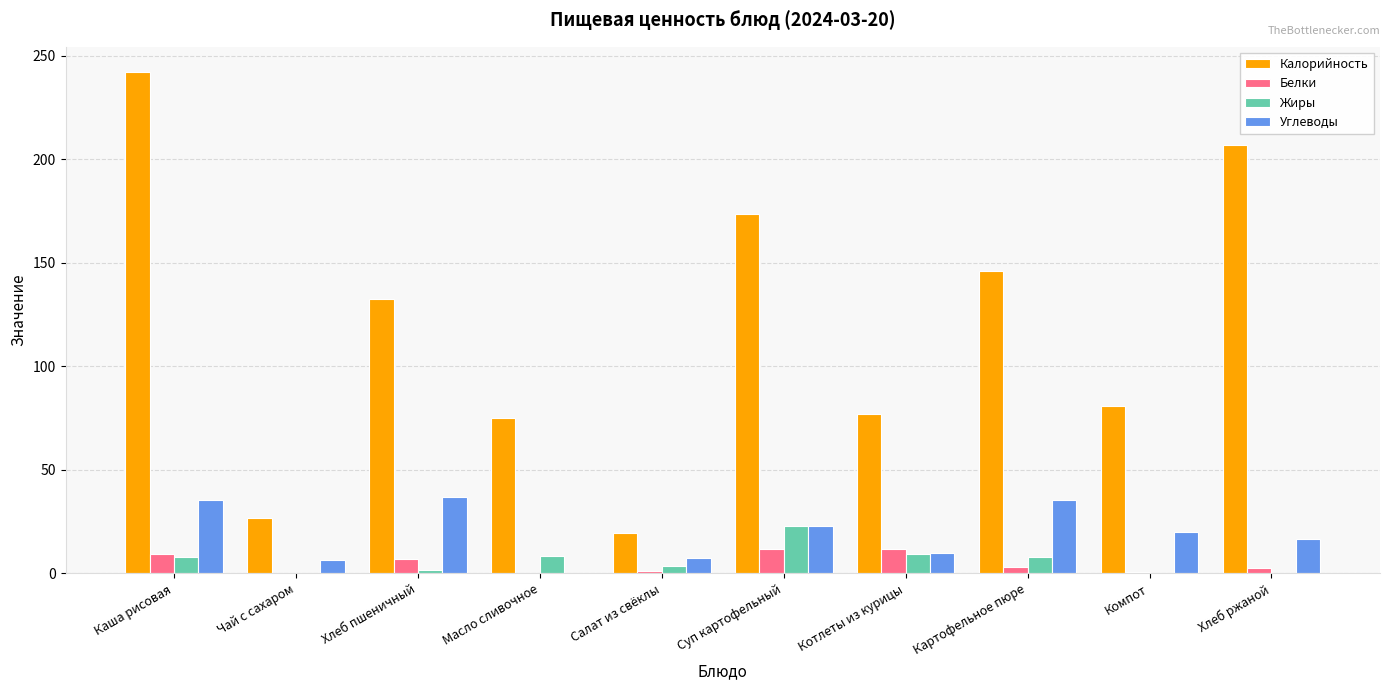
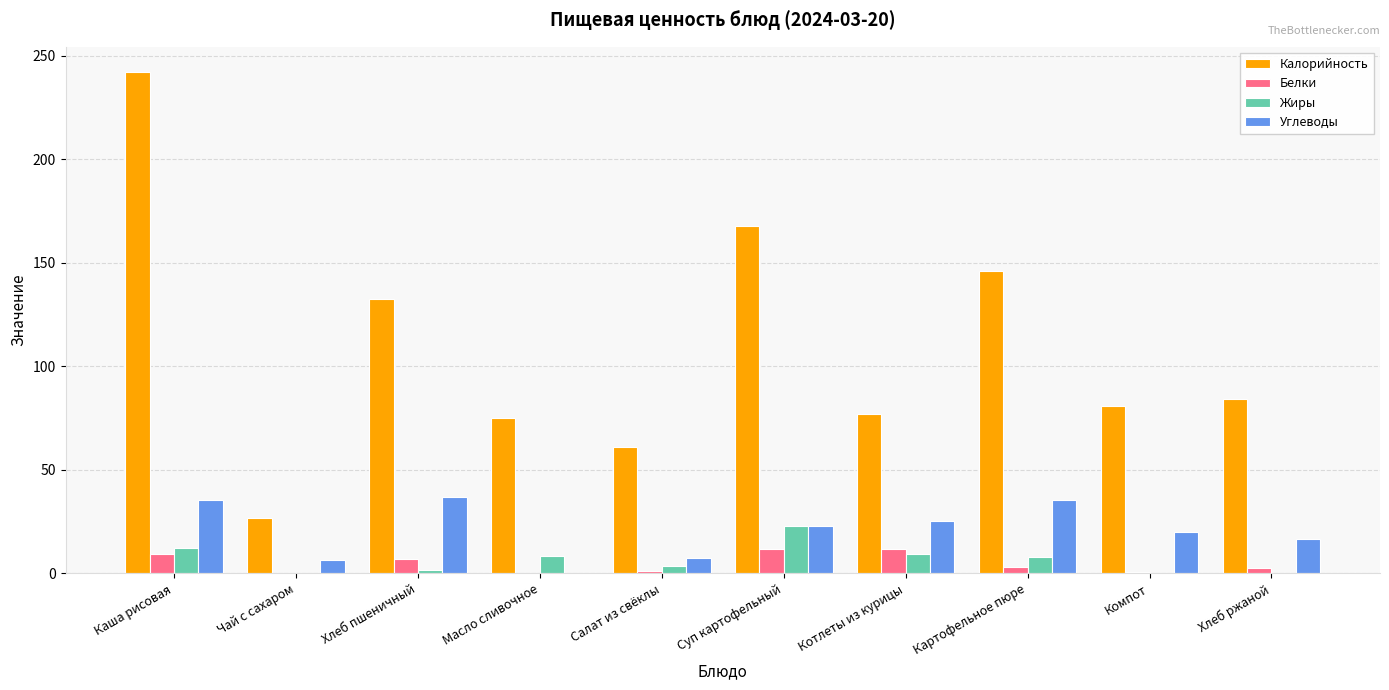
  {
    "Калорийность": {
      "Каша рисовая": 242,
      "Чай с сахаром": 27,
      "Хлеб пшеничный": 133,
      "Масло сливочное": 75,
-     "Салат из свёклы": 20,
-     "Суп картофельный": 174,
+     "Салат из свёклы": 61,
+     "Суп картофельный": 168,
      "Котлеты из курицы": 77,
      "Картофельное пюре": 146,
      "Компот": 81,
-     "Хлеб ржаной": 207
+     "Хлеб ржаной": 84
    },
    "Белки": {
      "Каша рисовая": 10,
      "Хлеб пшеничный": 7,
      "Суп картофельный": 12,
      "Котлеты из курицы": 12,
      "Картофельное пюре": 3,
      "Хлеб ржаной": 3
    },
    "Жиры": {
-     "Каша рисовая": 8,
+     "Каша рисовая": 12,
      "Чай с сахаром": 0,
      "Хлеб пшеничный": 2,
      "Масло сливочное": 8,
      "Салат из свёклы": 4,
      "Суп картофельный": 23,
      "Котлеты из курицы": 9,
      "Картофельное пюре": 8,
      "Компот": 0
    },
    "Углеводы": {
      "Каша рисовая": 36,
      "Чай с сахаром": 7,
      "Хлеб пшеничный": 37,
      "Салат из свёклы": 8,
      "Суп картофельный": 23,
-     "Котлеты из курицы": 10,
+     "Котлеты из курицы": 25,
      "Картофельное пюре": 36,
      "Компот": 20,
      "Хлеб ржаной": 17
    }
  }
